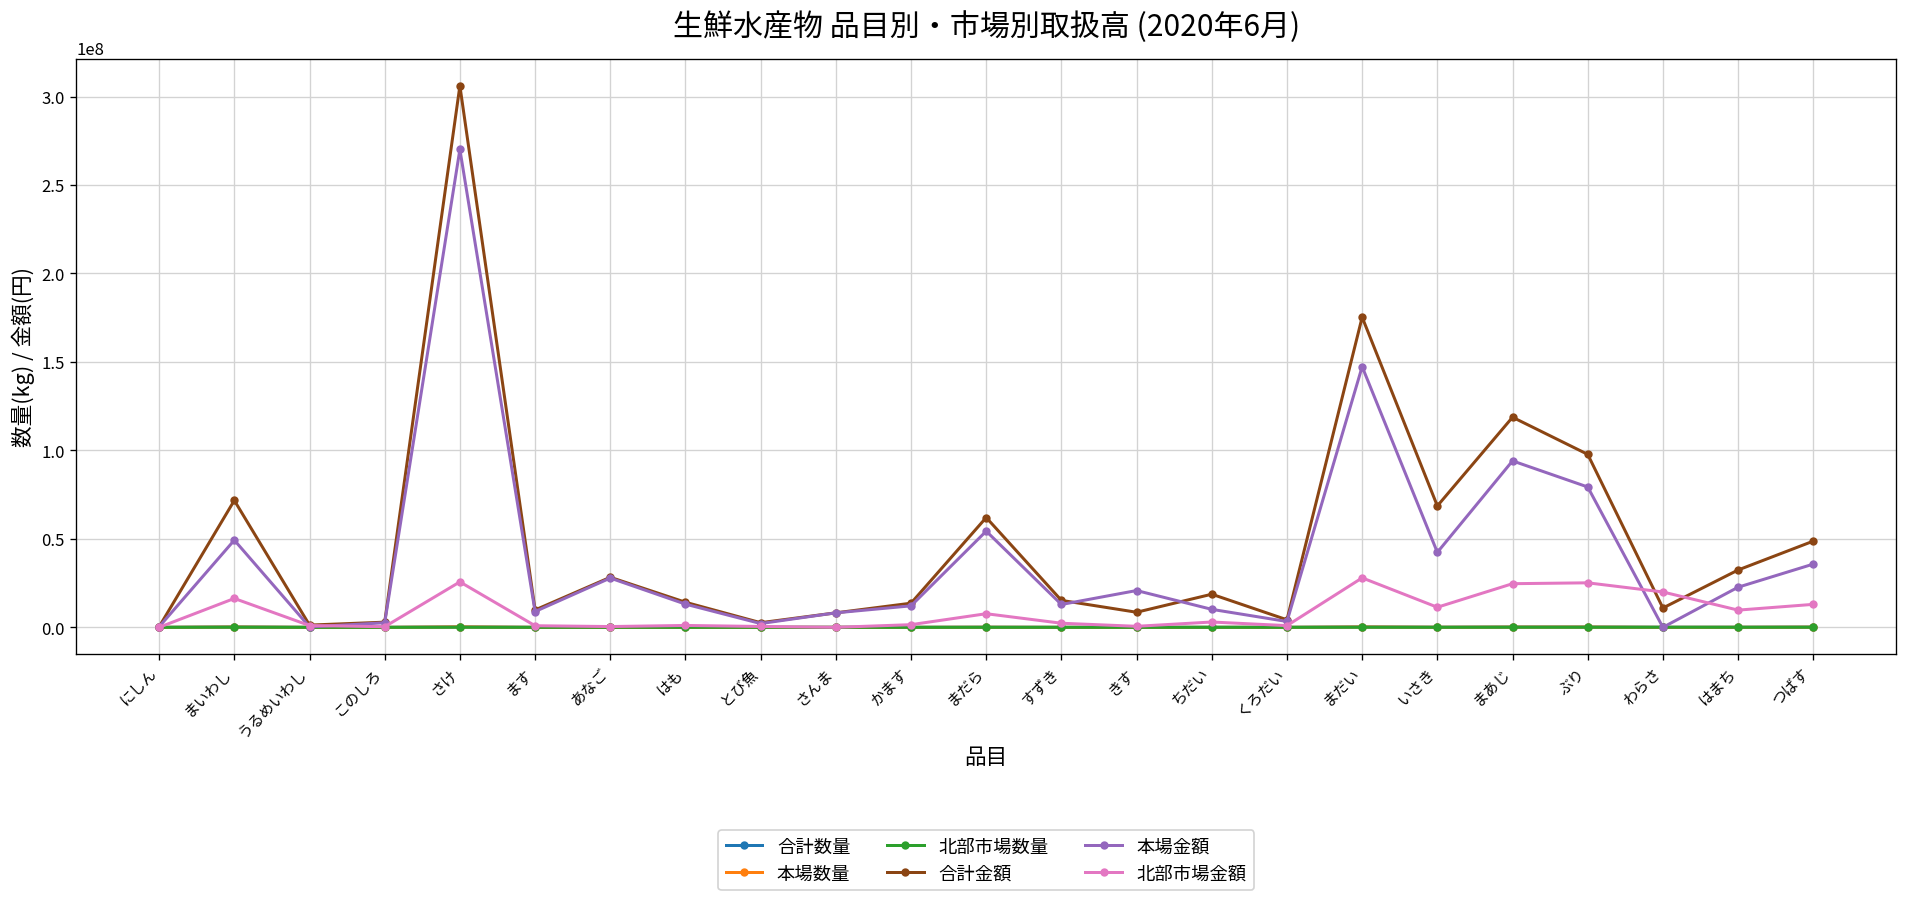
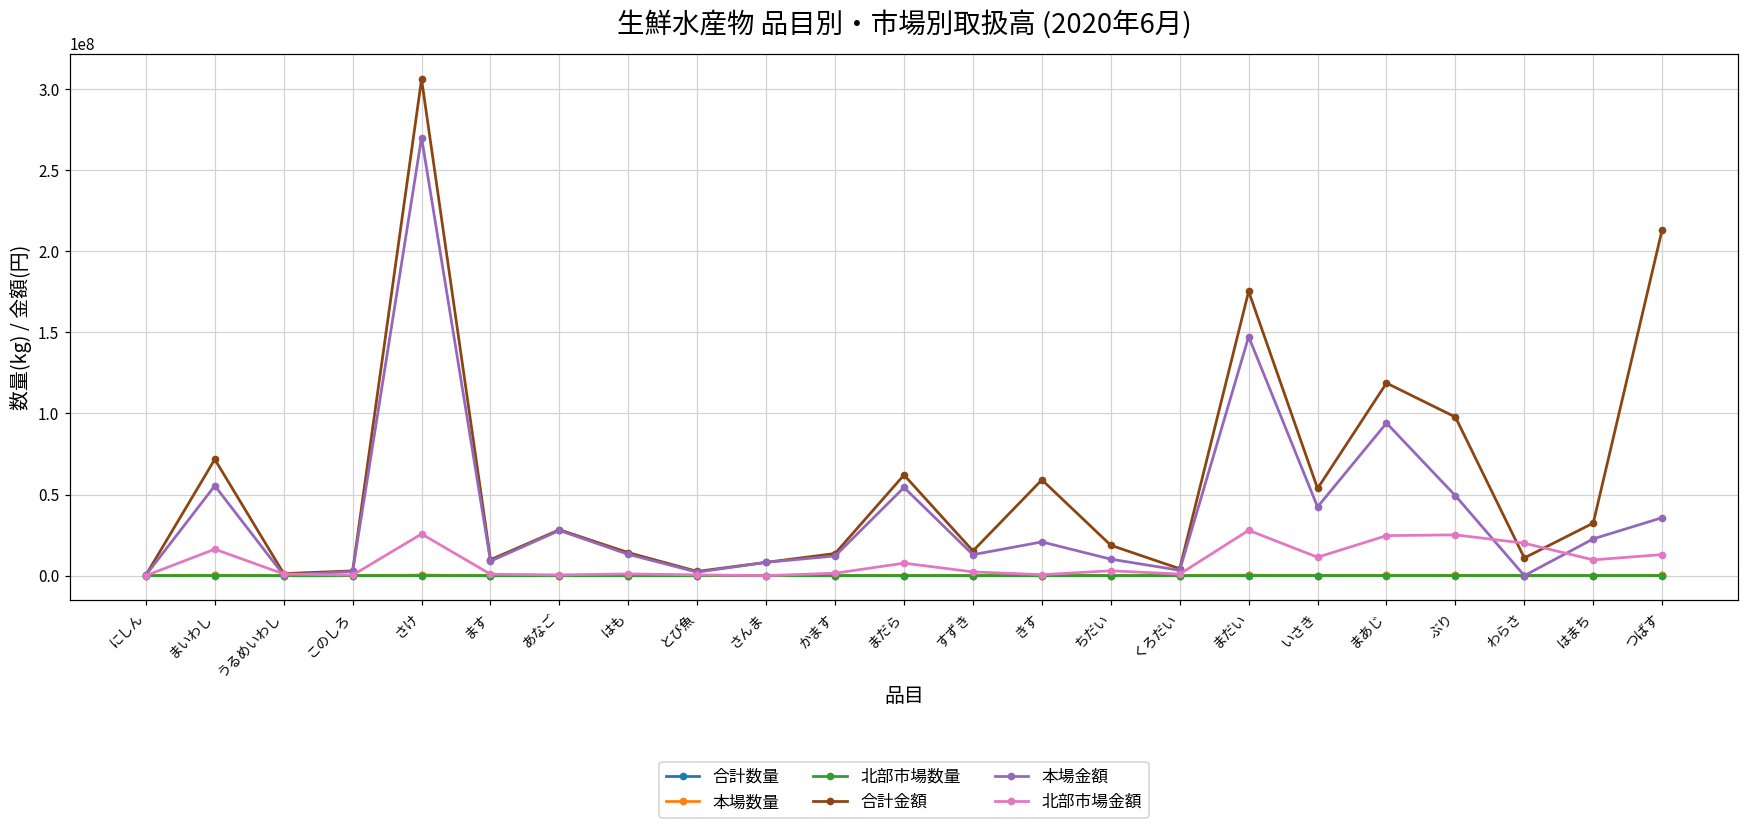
  {
    "合計金額": {
      "まいわし": 72000000,
      "さけ": 306000000,
      "まだら": 62000000,
      "すずき": 15000000,
-     "きす": 9000000,
+     "きす": 59000000,
      "ちだい": 19000000,
      "まだい": 175000000,
-     "いさき": 69000000,
+     "いさき": 54000000,
      "まあじ": 119000000,
      "ぶり": 98000000,
      "わらさ": 11000000,
      "はまち": 32000000,
-     "つばす": 49000000
+     "つばす": 213000000
    },
    "本場金額": {
-     "まいわし": 49000000,
+     "まいわし": 55000000,
      "さけ": 270000000,
      "まだら": 54000000,
      "すずき": 13000000,
      "きす": 21000000,
      "ちだい": 10000000,
      "まだい": 147000000,
      "いさき": 42000000,
      "まあじ": 94000000,
-     "ぶり": 79000000,
+     "ぶり": 49000000,
      "はまち": 23000000,
      "つばす": 36000000
    },
    "北部市場金額": {
      "まいわし": 16000000,
      "さけ": 26000000,
      "まだら": 8000000,
      "すずき": 2000000,
      "ちだい": 3000000,
      "まだい": 28000000,
      "いさき": 11000000,
      "まあじ": 25000000,
      "ぶり": 25000000,
      "わらさ": 20000000,
      "はまち": 10000000,
      "つばす": 13000000
    }
  }
